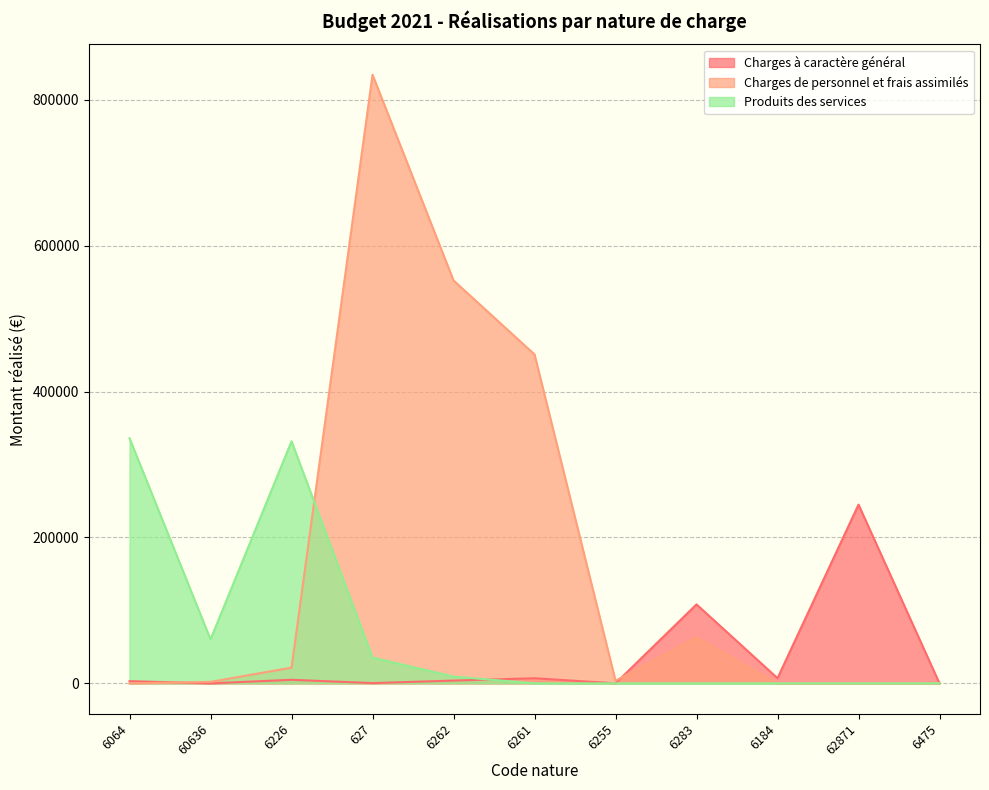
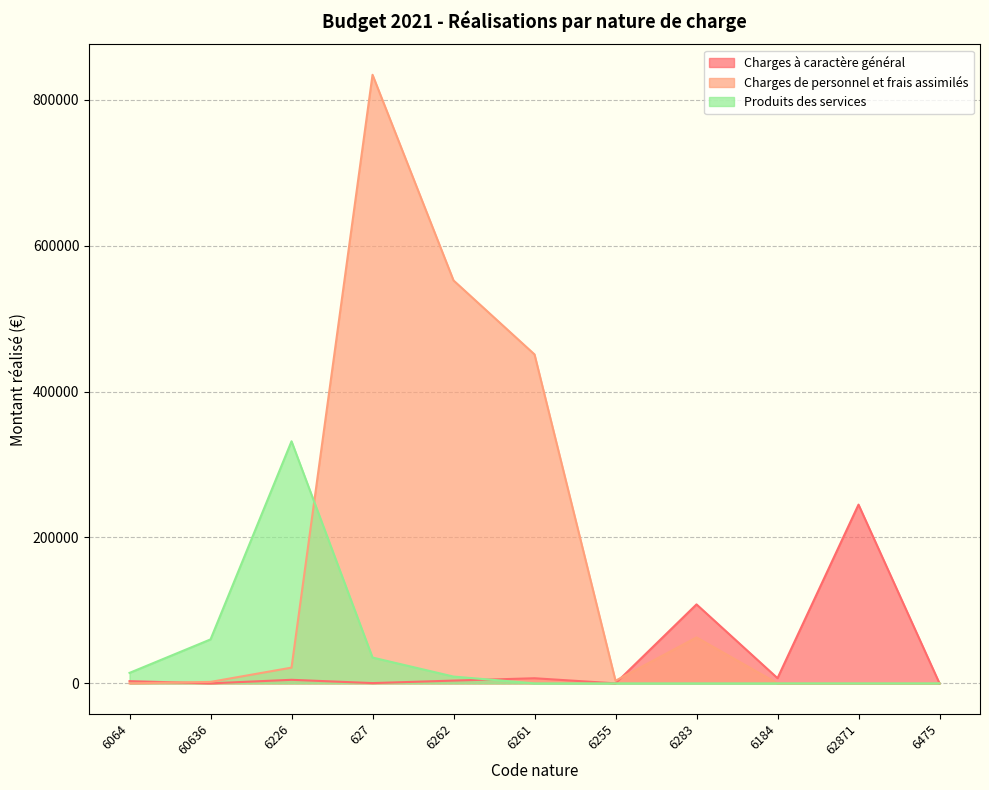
  {
    "Produits des services": {
-     "6064": 340000,
+     "6064": 10000,
      "60636": 60000,
      "6226": 330000,
      "627": 40000,
      "6262": 10000,
      "6261": 0,
      "6283": 0
    }
  }
